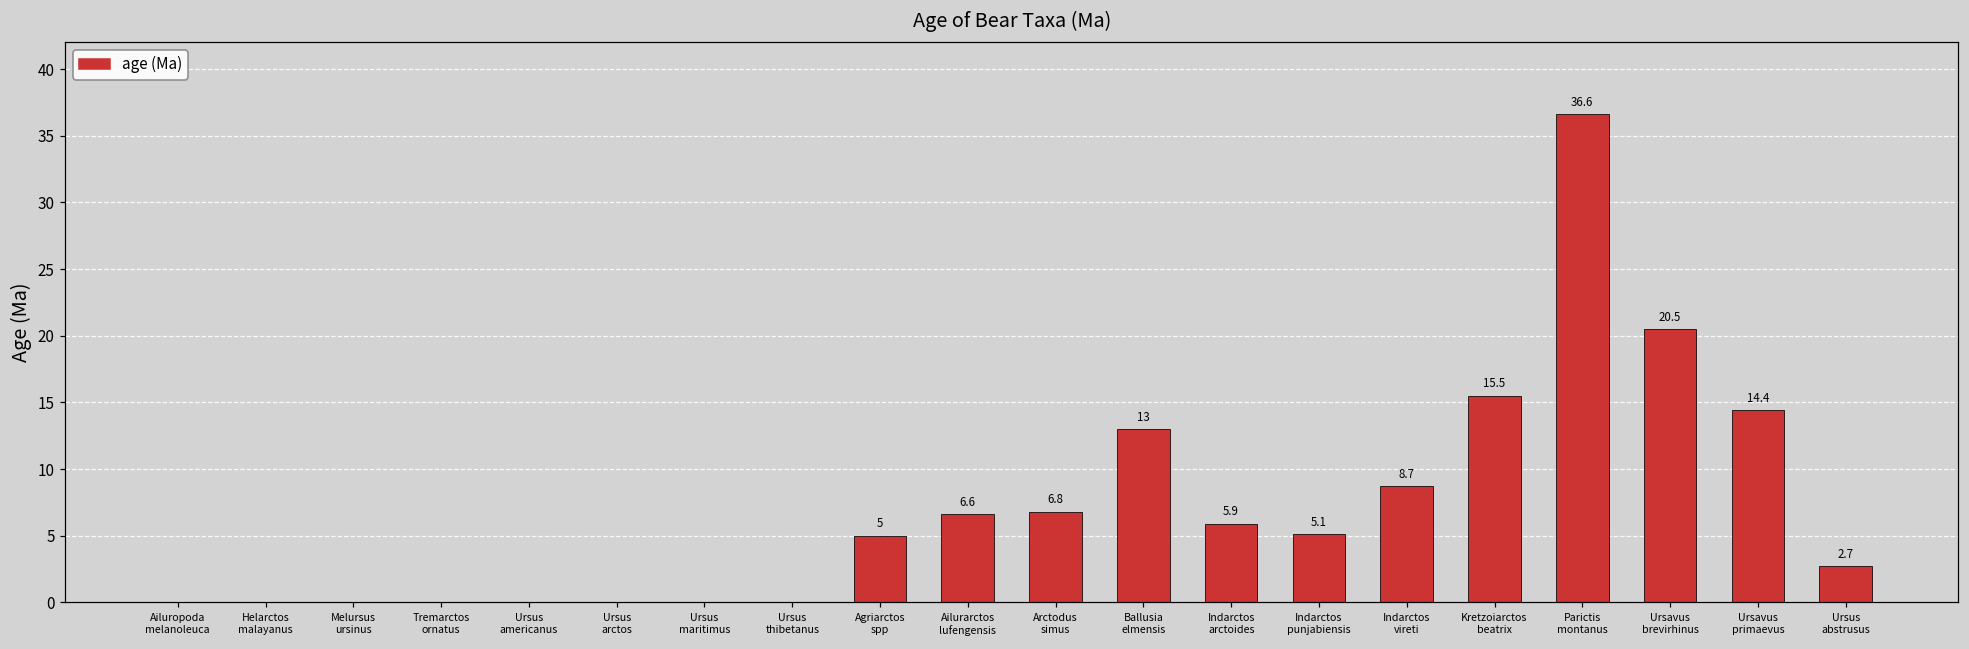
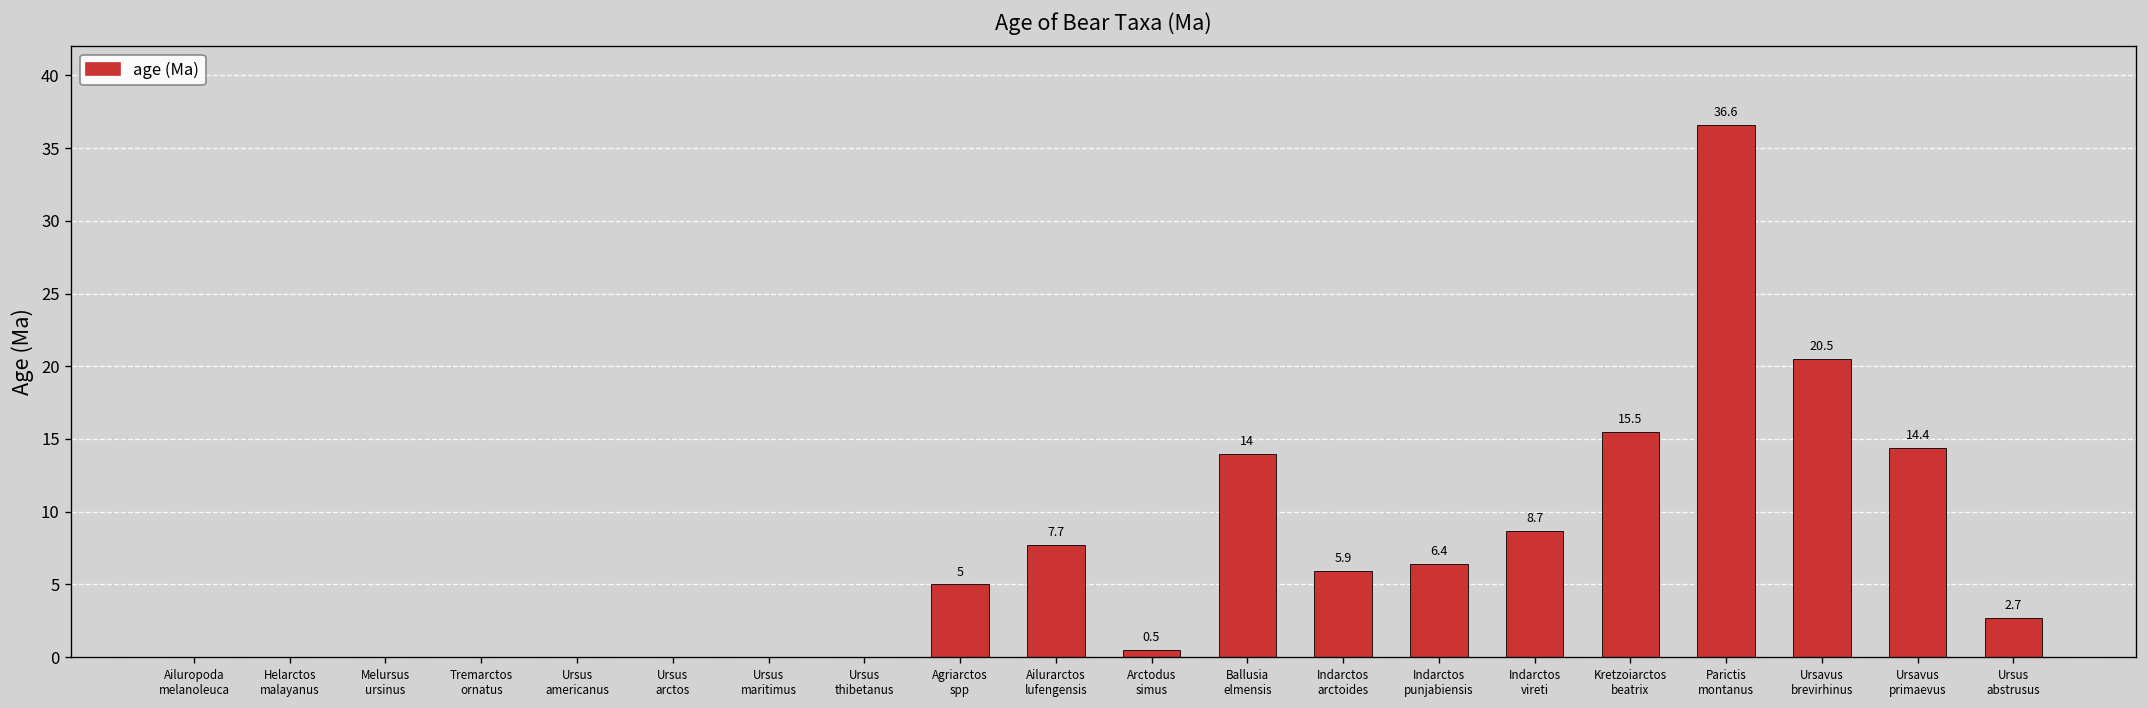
  {
    "Agriarctos spp": 5,
-   "Ailurarctos lufengensis": 6.6,
-   "Arctodus simus": 6.8,
-   "Ballusia elmensis": 13,
+   "Ailurarctos lufengensis": 7.7,
+   "Arctodus simus": 0.5,
+   "Ballusia elmensis": 14,
    "Indarctos arctoides": 5.9,
-   "Indarctos punjabiensis": 5.1,
+   "Indarctos punjabiensis": 6.4,
    "Indarctos vireti": 8.7,
    "Kretzoiarctos beatrix": 15.5,
    "Parictis montanus": 36.6,
    "Ursavus brevirhinus": 20.5,
    "Ursavus primaevus": 14.4,
    "Ursus abstrusus": 2.7
  }
